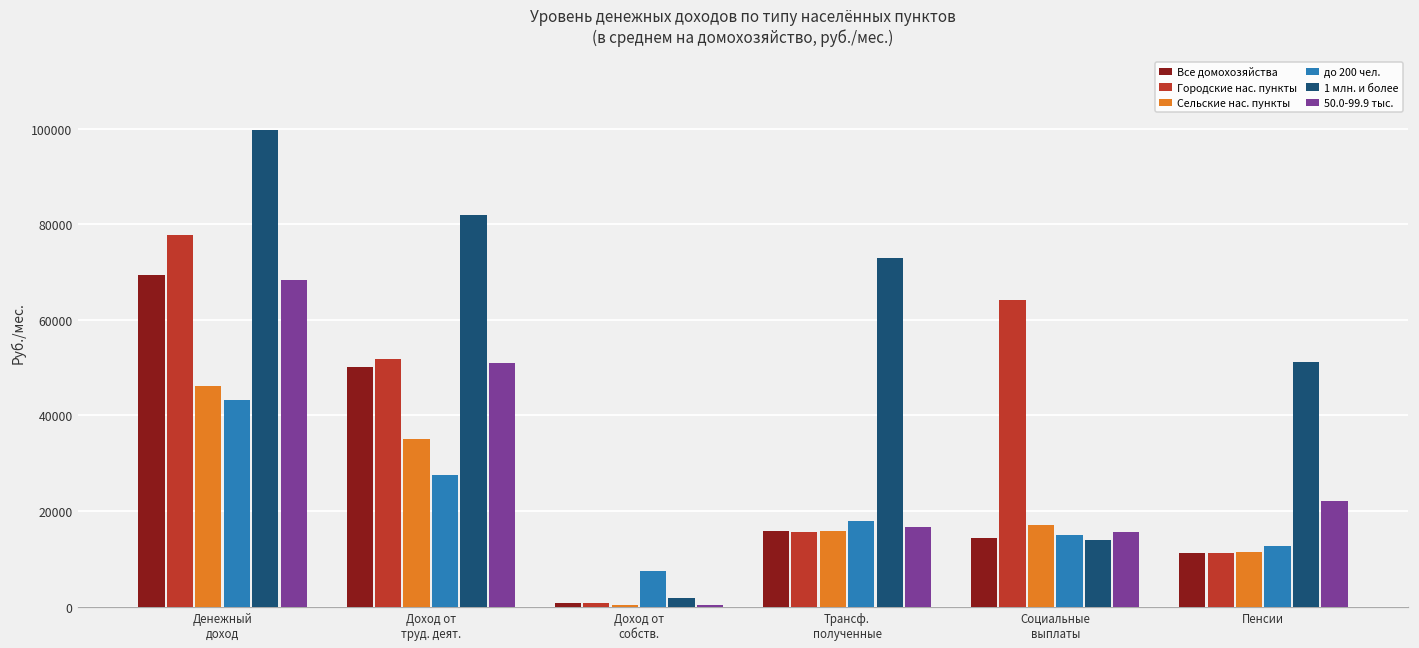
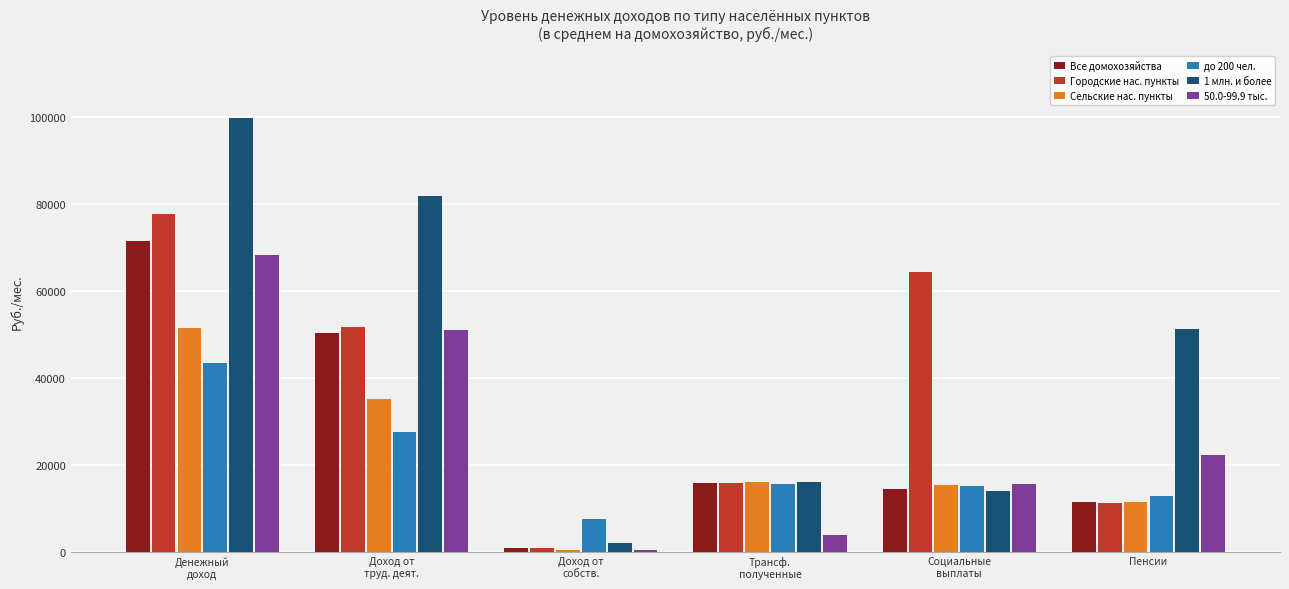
  {
    "Все домохозяйства": {
-     "Денежный доход": 69000,
+     "Денежный доход": 71000,
      "Доход от труд. деят.": 50000,
      "Доход от собств.": 1000,
      "Трансф. полученные": 16000,
      "Социальные выплаты": 14000,
      "Пенсии": 11000
    },
    "Городские нас. пункты": {
      "Денежный доход": 78000,
      "Доход от труд. деят.": 52000,
      "Доход от собств.": 1000,
      "Трансф. полученные": 16000,
      "Социальные выплаты": 64000,
      "Пенсии": 11000
    },
    "Сельские нас. пункты": {
-     "Денежный доход": 46000,
+     "Денежный доход": 51000,
      "Доход от труд. деят.": 35000,
      "Трансф. полученные": 16000,
-     "Социальные выплаты": 17000,
+     "Социальные выплаты": 15000,
      "Пенсии": 11000
    },
    "до 200 чел.": {
      "Денежный доход": 43000,
      "Доход от труд. деят.": 27000,
      "Доход от собств.": 8000,
-     "Трансф. полученные": 18000,
+     "Трансф. полученные": 16000,
      "Социальные выплаты": 15000,
      "Пенсии": 13000
    },
    "1 млн. и более": {
      "Денежный доход": 100000,
      "Доход от труд. деят.": 82000,
      "Доход от собств.": 2000,
-     "Трансф. полученные": 73000,
+     "Трансф. полученные": 16000,
      "Социальные выплаты": 14000,
      "Пенсии": 51000
    },
    "50.0-99.9 тыс.": {
      "Денежный доход": 68000,
      "Доход от труд. деят.": 51000,
-     "Трансф. полученные": 17000,
+     "Трансф. полученные": 4000,
      "Социальные выплаты": 16000,
      "Пенсии": 22000
    }
  }
